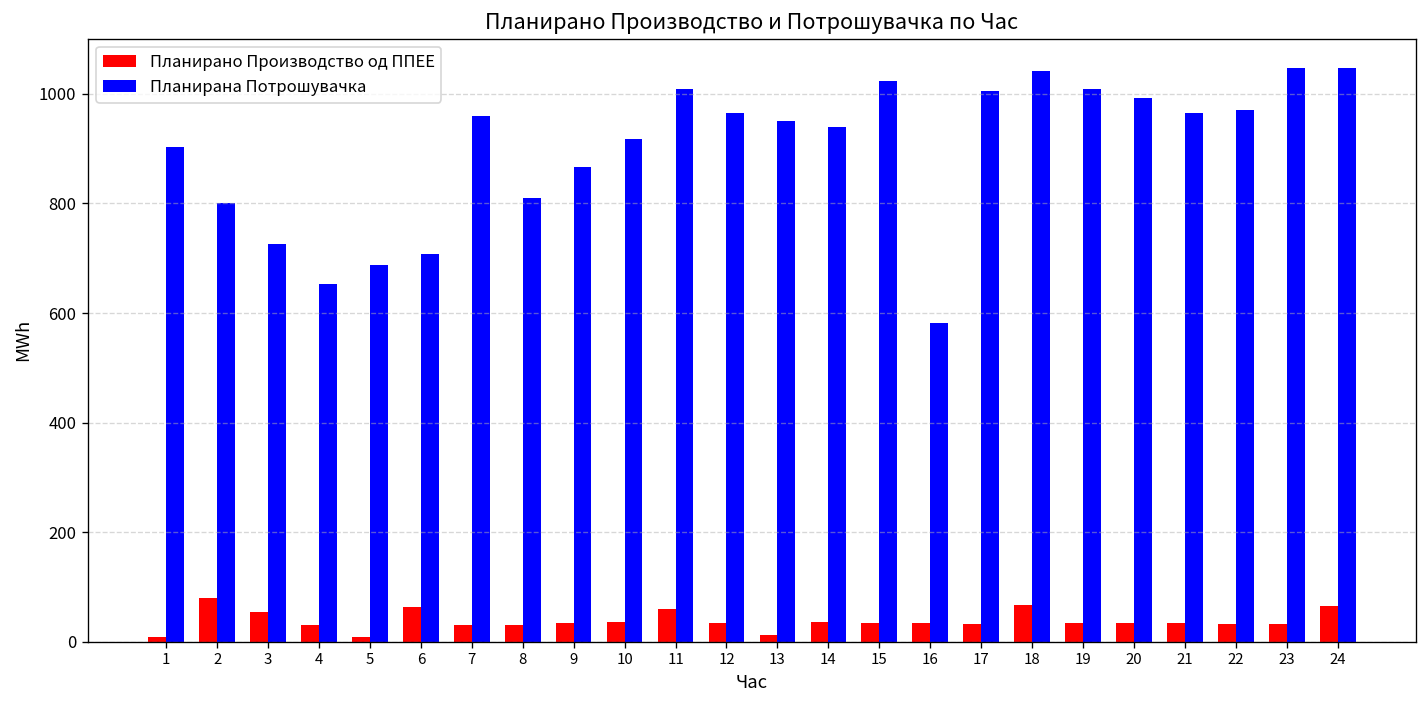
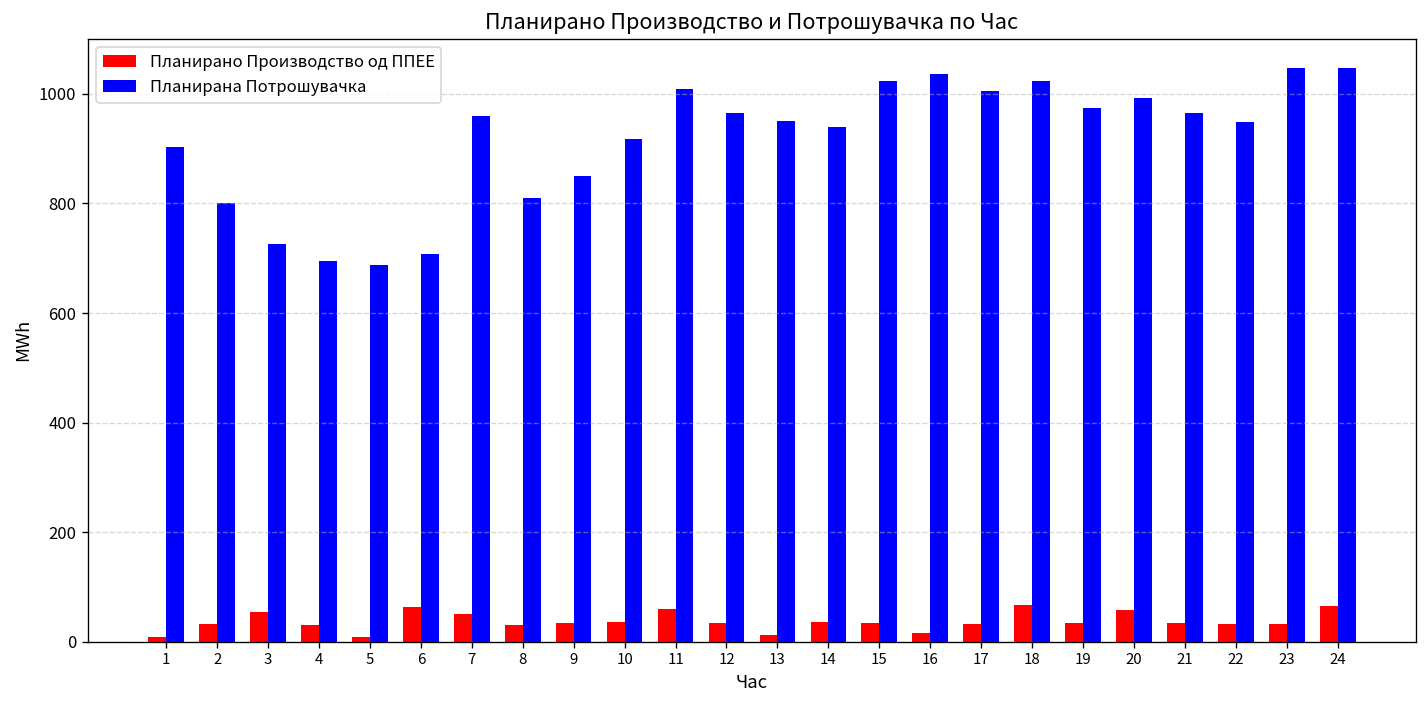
  {
    "Планирано Производство од ППЕЕ": {
      "1": 10,
-     "2": 80,
+     "2": 30,
      "3": 50,
      "4": 30,
      "5": 10,
      "6": 60,
-     "7": 30,
+     "7": 50,
      "8": 30,
      "9": 30,
      "10": 40,
      "11": 60,
      "12": 30,
      "13": 10,
      "14": 40,
      "15": 30,
-     "16": 30,
+     "16": 20,
      "17": 30,
      "18": 70,
      "19": 30,
-     "20": 30,
+     "20": 60,
      "21": 30,
      "22": 30,
      "23": 30,
      "24": 60
    },
    "Планирана Потрошувачка": {
      "1": 900,
      "2": 800,
      "3": 730,
-     "4": 650,
+     "4": 690,
      "5": 690,
      "6": 710,
      "7": 960,
      "8": 810,
-     "9": 870,
+     "9": 850,
      "10": 920,
      "11": 1010,
      "12": 970,
      "13": 950,
      "14": 940,
      "15": 1020,
-     "16": 580,
+     "16": 1040,
      "17": 1010,
-     "18": 1040,
-     "19": 1010,
+     "18": 1020,
+     "19": 970,
      "20": 990,
      "21": 970,
-     "22": 970,
+     "22": 950,
      "23": 1050,
      "24": 1050
    }
  }
